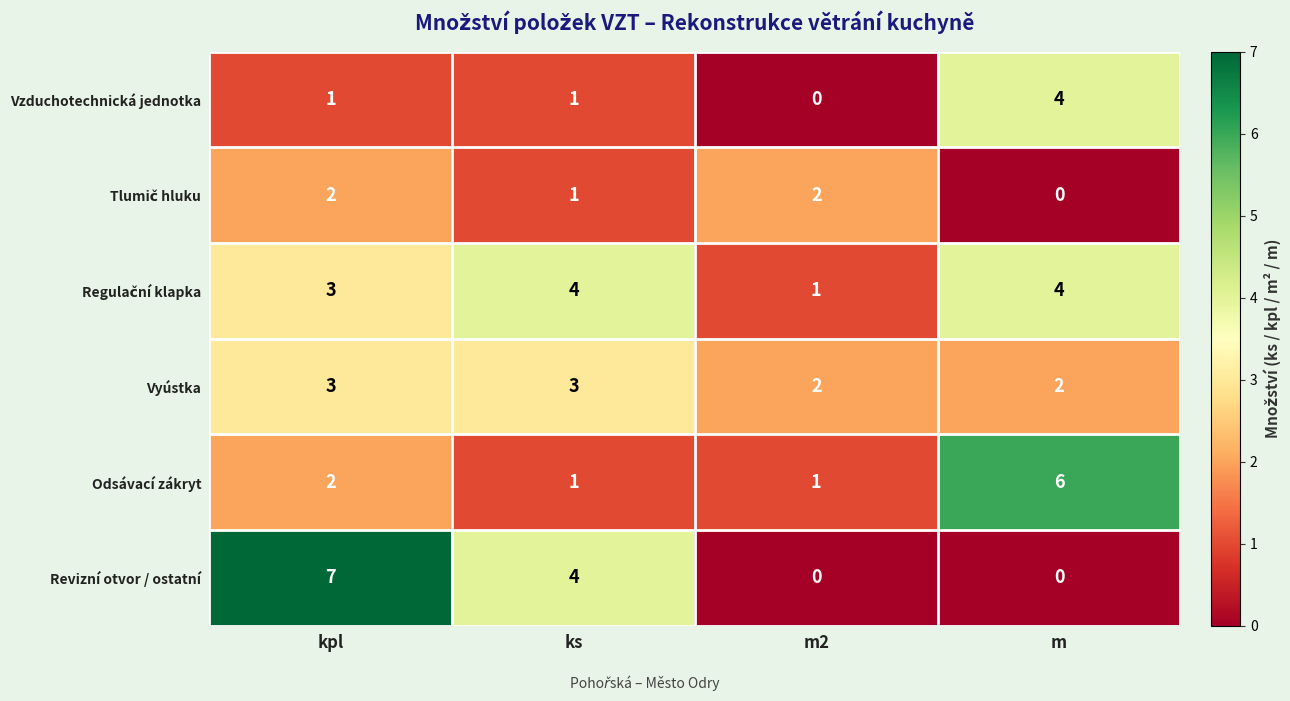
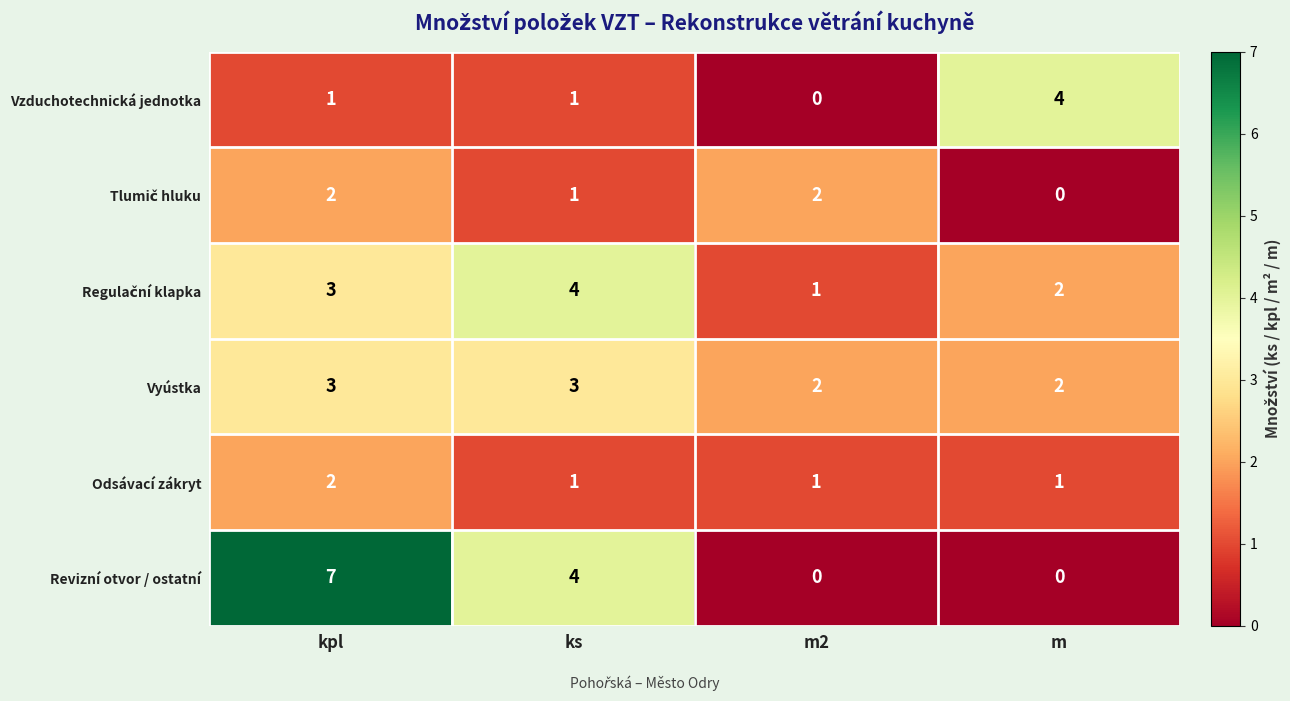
  {
    "Vzduchotechnická jednotka": {
      "kpl": 1,
      "ks": 1,
      "m2": 0,
      "m": 4
    },
    "Tlumič hluku": {
      "kpl": 2,
      "ks": 1,
      "m2": 2,
      "m": 0
    },
    "Regulační klapka": {
      "kpl": 3,
      "ks": 4,
      "m2": 1,
-     "m": 4
+     "m": 2
    },
    "Vyústka": {
      "kpl": 3,
      "ks": 3,
      "m2": 2,
      "m": 2
    },
    "Odsávací zákryt": {
      "kpl": 2,
      "ks": 1,
      "m2": 1,
-     "m": 6
+     "m": 1
    },
    "Revizní otvor / ostatní": {
      "kpl": 7,
      "ks": 4,
      "m2": 0,
      "m": 0
    }
  }
